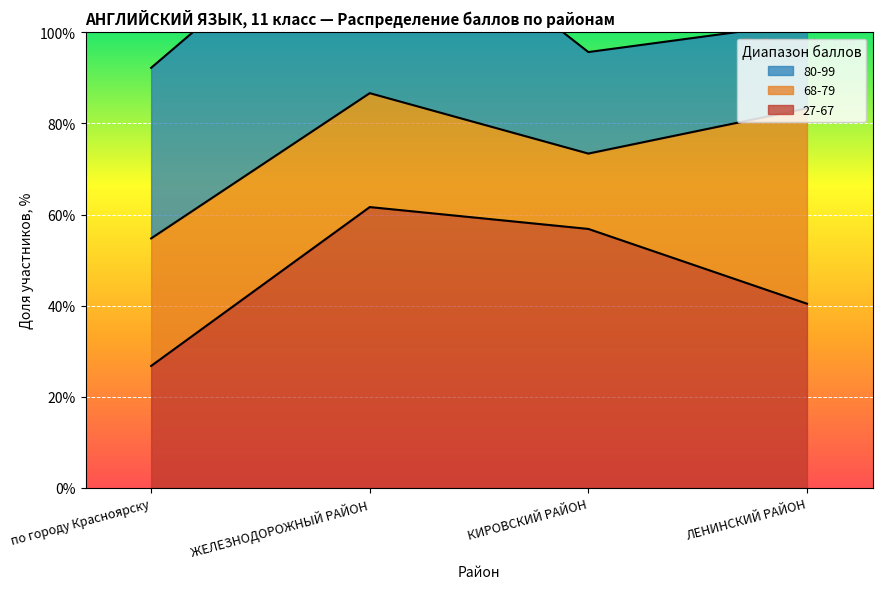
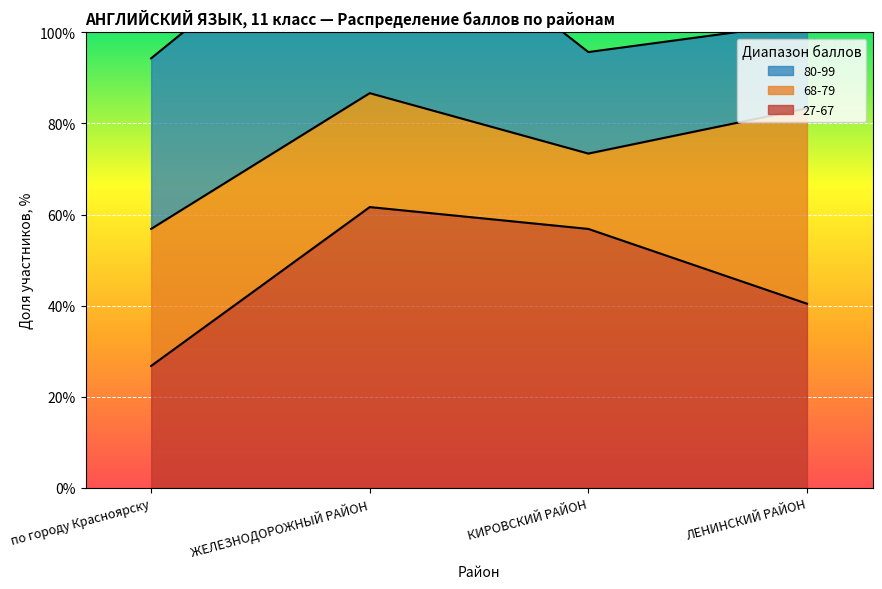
  {
    "80-99": {
      "по городу Красноярску": "37%",
      "КИРОВСКИЙ РАЙОН": "22%"
    },
    "68-79": {
-     "по городу Красноярску": "28%",
+     "по городу Красноярску": "30%",
      "ЖЕЛЕЗНОДОРОЖНЫЙ РАЙОН": "25%",
      "КИРОВСКИЙ РАЙОН": "17%"
    },
    "27-67": {
      "по городу Красноярску": "27%",
      "ЖЕЛЕЗНОДОРОЖНЫЙ РАЙОН": "62%",
      "КИРОВСКИЙ РАЙОН": "57%",
      "ЛЕНИНСКИЙ РАЙОН": "40%"
    }
  }
